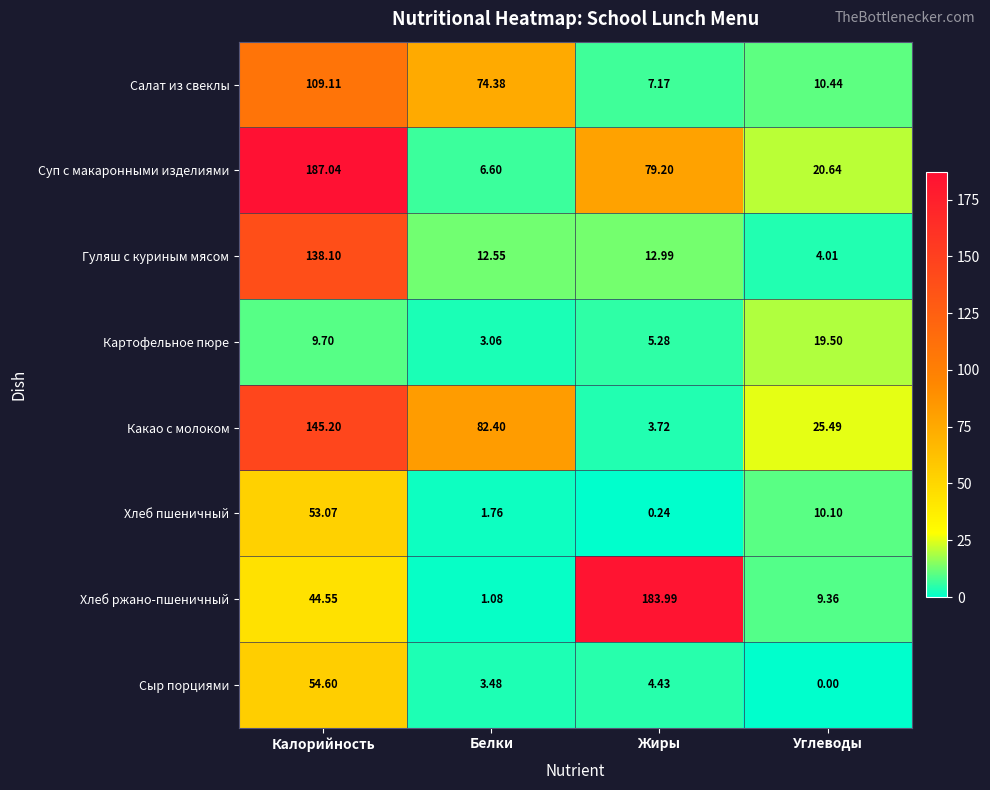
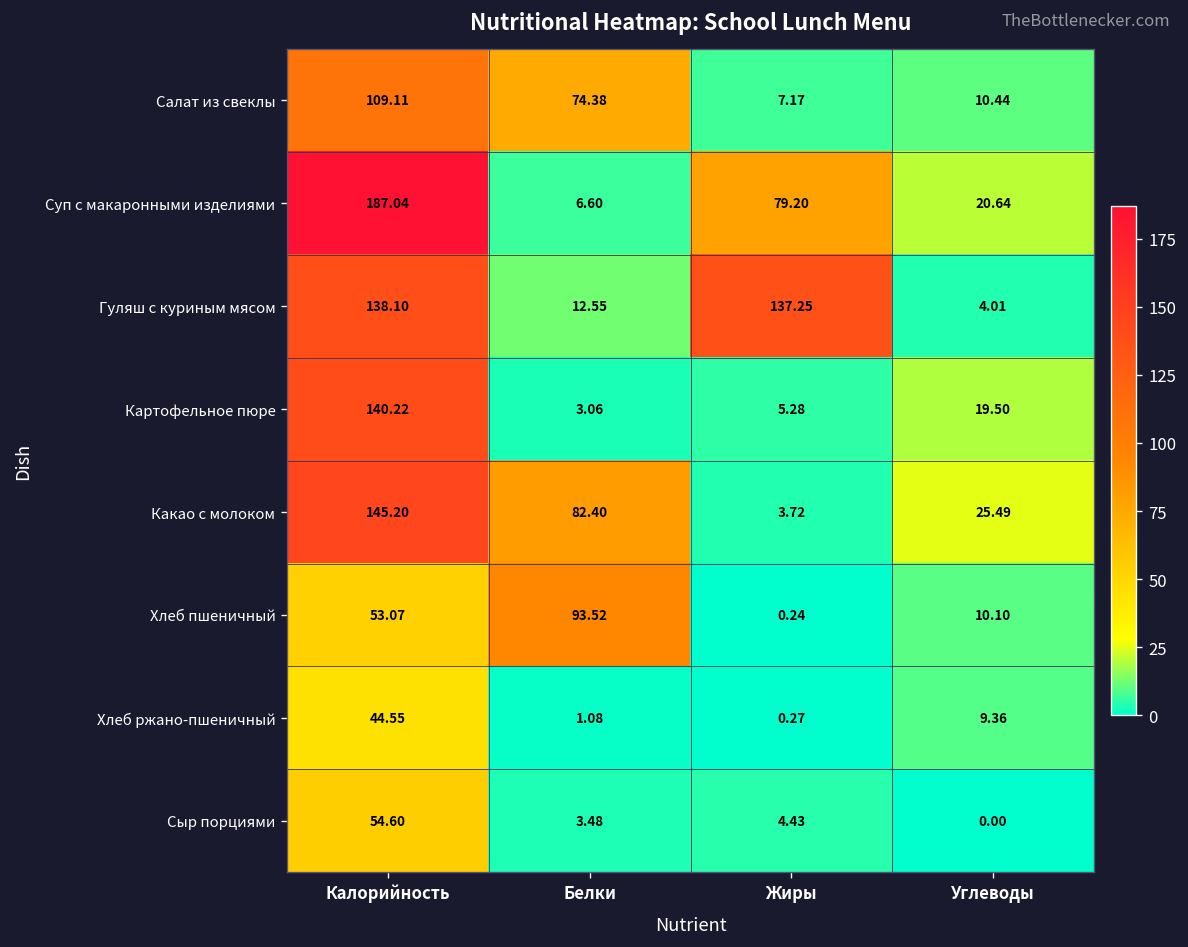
  {
    "Салат из свеклы": {
      "Калорийность": 109.11,
      "Белки": 74.38,
      "Жиры": 7.17,
      "Углеводы": 10.44
    },
    "Суп с макаронными изделиями": {
      "Калорийность": 187.04,
      "Белки": 6.60,
      "Жиры": 79.20,
      "Углеводы": 20.64
    },
    "Гуляш с куриным мясом": {
      "Калорийность": 138.10,
      "Белки": 12.55,
-     "Жиры": 12.99,
+     "Жиры": 137.25,
      "Углеводы": 4.01
    },
    "Картофельное пюре": {
-     "Калорийность": 9.70,
+     "Калорийность": 140.22,
      "Белки": 3.06,
      "Жиры": 5.28,
      "Углеводы": 19.50
    },
    "Какао с молоком": {
      "Калорийность": 145.20,
      "Белки": 82.40,
      "Жиры": 3.72,
      "Углеводы": 25.49
    },
    "Хлеб пшеничный": {
      "Калорийность": 53.07,
-     "Белки": 1.76,
+     "Белки": 93.52,
      "Жиры": 0.24,
      "Углеводы": 10.10
    },
    "Хлеб ржано-пшеничный": {
      "Калорийность": 44.55,
      "Белки": 1.08,
-     "Жиры": 183.99,
+     "Жиры": 0.27,
      "Углеводы": 9.36
    },
    "Сыр порциями": {
      "Калорийность": 54.60,
      "Белки": 3.48,
      "Жиры": 4.43,
      "Углеводы": 0.00
    }
  }
